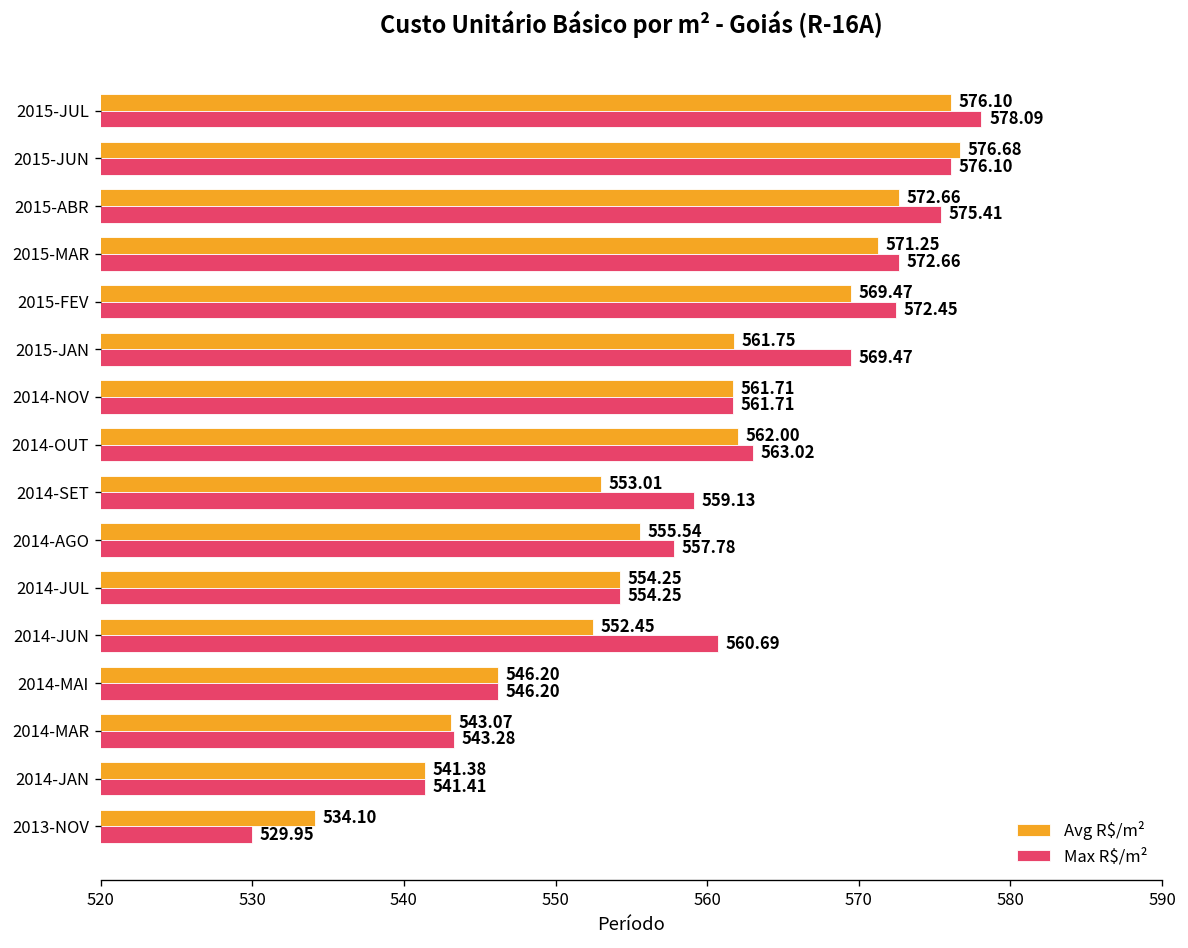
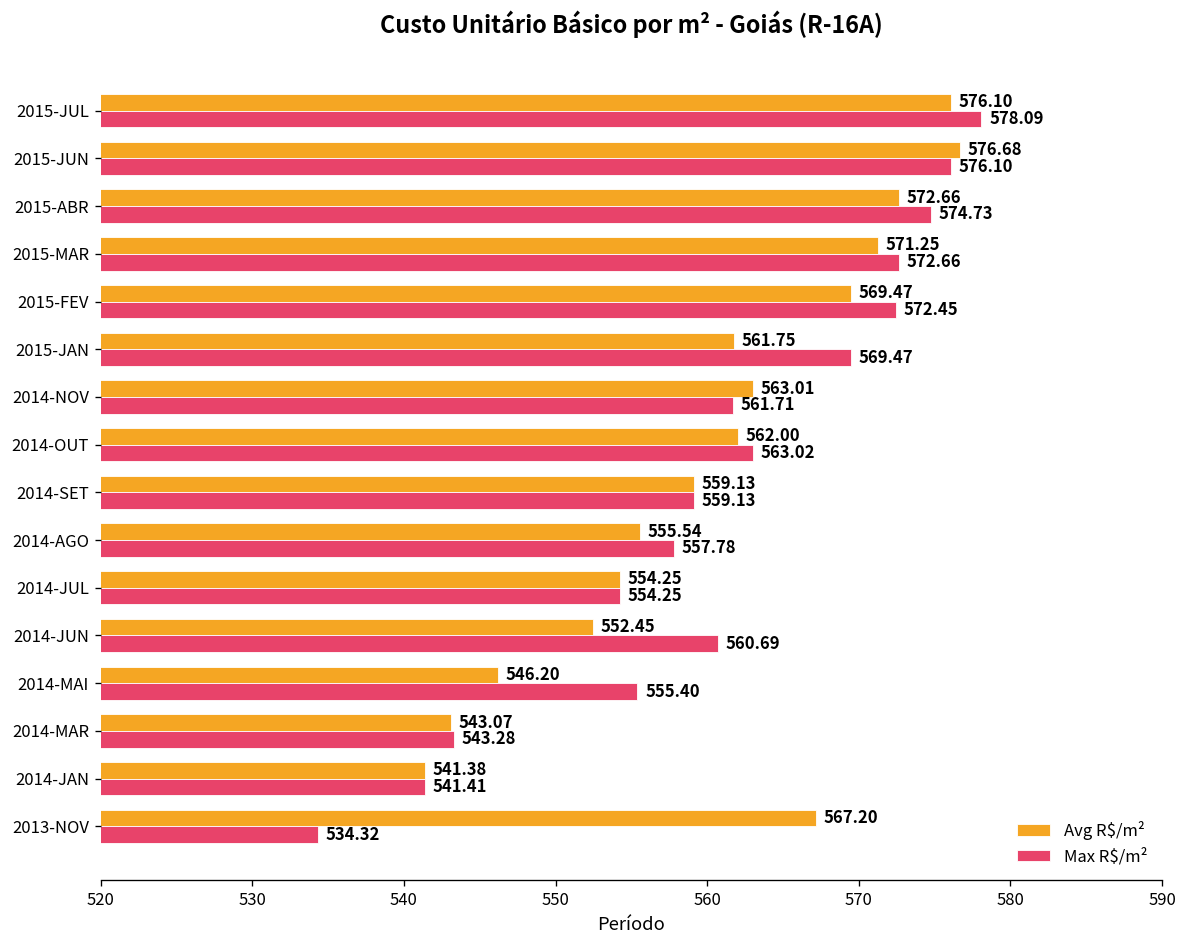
  {
    "Avg R$/m²": {
      "2015-JUL": 576.10,
      "2015-JUN": 576.68,
      "2015-ABR": 572.66,
      "2015-MAR": 571.25,
      "2015-FEV": 569.47,
      "2015-JAN": 561.75,
-     "2014-NOV": 561.71,
+     "2014-NOV": 563.01,
      "2014-OUT": 562.00,
-     "2014-SET": 553.01,
+     "2014-SET": 559.13,
      "2014-AGO": 555.54,
      "2014-JUL": 554.25,
      "2014-JUN": 552.45,
      "2014-MAI": 546.20,
      "2014-MAR": 543.07,
      "2014-JAN": 541.38,
-     "2013-NOV": 534.10
+     "2013-NOV": 567.20
    },
    "Max R$/m²": {
      "2015-JUL": 578.09,
      "2015-JUN": 576.10,
-     "2015-ABR": 575.41,
+     "2015-ABR": 574.73,
      "2015-MAR": 572.66,
      "2015-FEV": 572.45,
      "2015-JAN": 569.47,
      "2014-NOV": 561.71,
      "2014-OUT": 563.02,
      "2014-SET": 559.13,
      "2014-AGO": 557.78,
      "2014-JUL": 554.25,
      "2014-JUN": 560.69,
-     "2014-MAI": 546.20,
+     "2014-MAI": 555.40,
      "2014-MAR": 543.28,
      "2014-JAN": 541.41,
-     "2013-NOV": 529.95
+     "2013-NOV": 534.32
    }
  }
